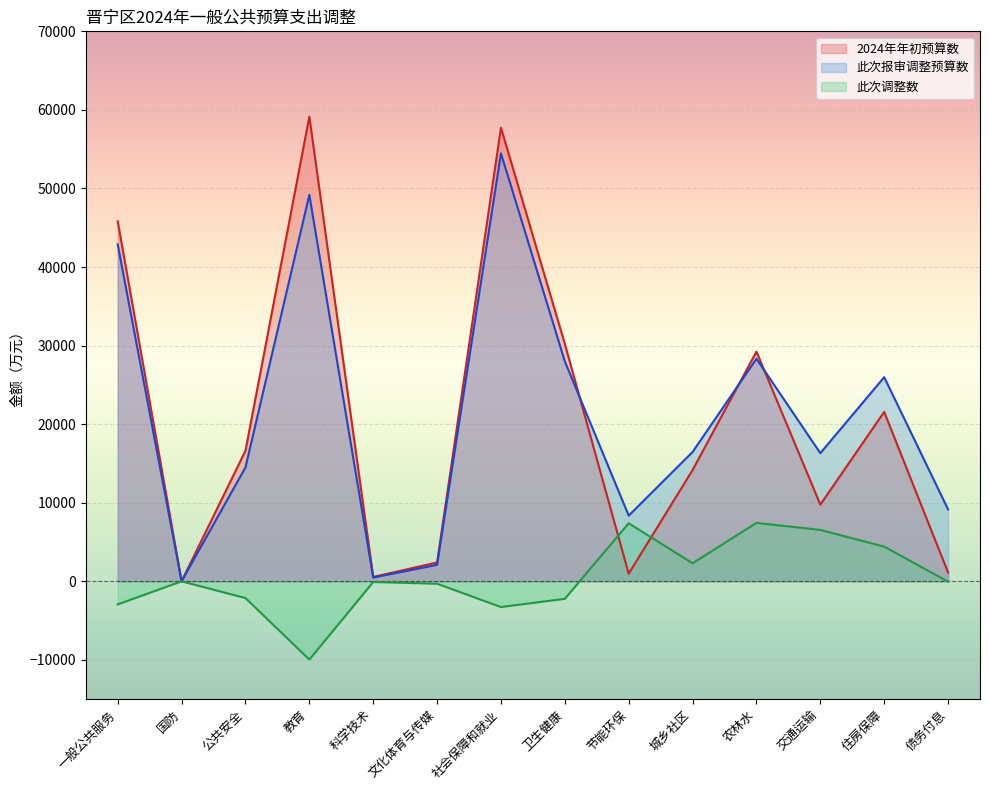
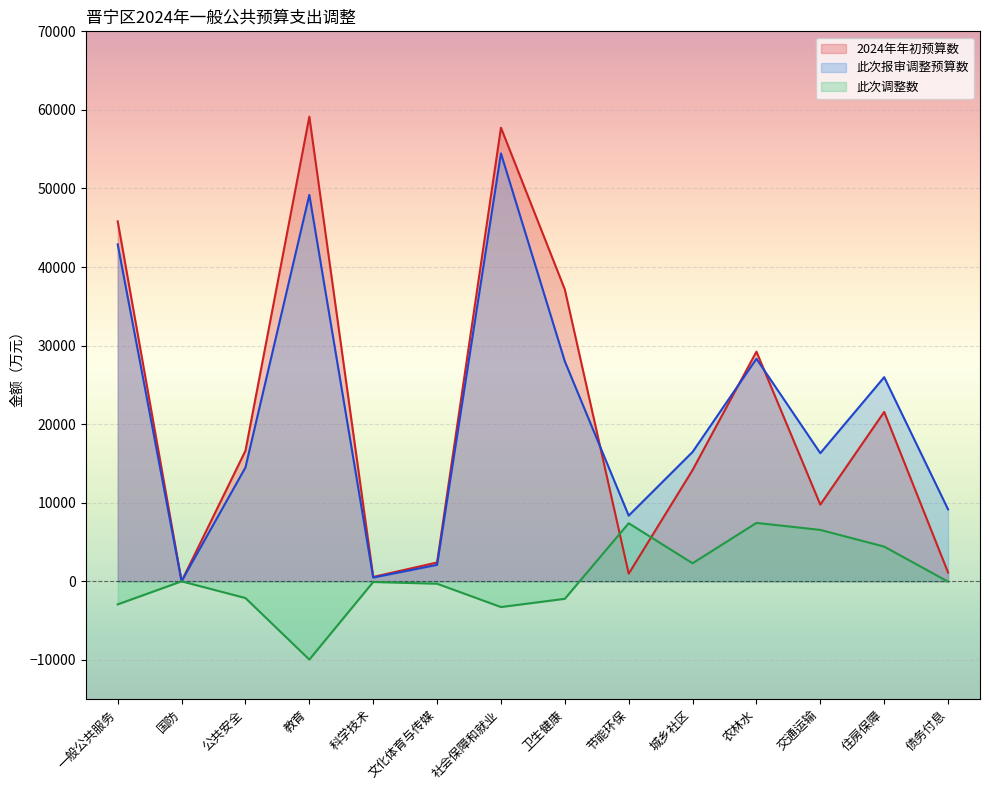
  {
    "2024年年初预算数": {
      "一般公共服务": 46000,
      "公共安全": 17000,
      "教育": 59000,
      "社会保障和就业": 58000,
-     "卫生健康": 30000,
+     "卫生健康": 37000,
      "节能环保": 1000,
      "城乡社区": 14000,
      "农林水": 29000,
      "交通运输": 10000,
      "住房保障": 22000,
      "债务付息": 1000
    }
  }
